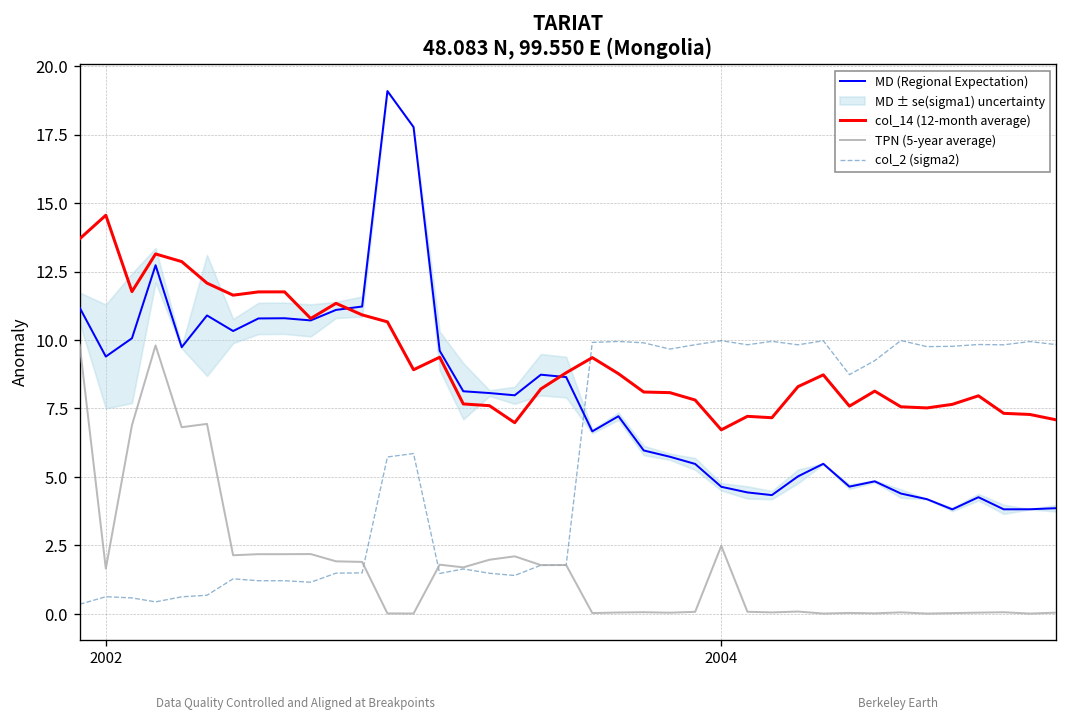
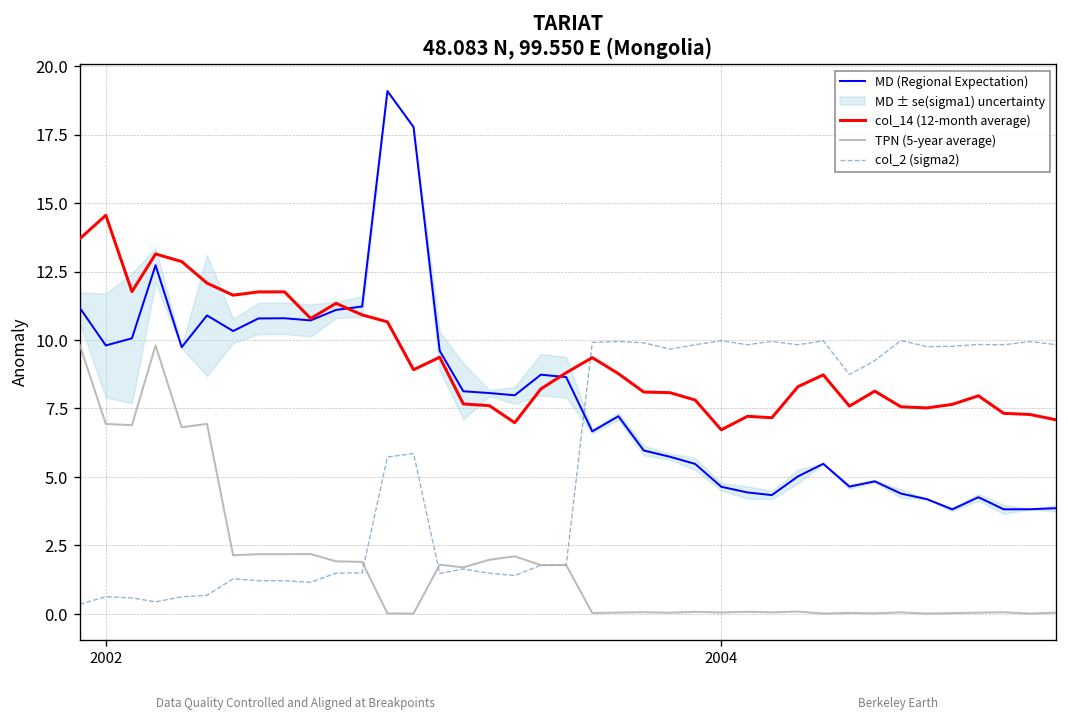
  {
    "MD (Regional Expectation)": {
-     "2002": 9.4,
+     "2002": 9.8,
      "2004": 4.6
    },
    "col_14 (12-month average)": {
      "2002": 14.6,
      "2004": 6.7
    },
    "TPN (5-year average)": {
-     "2002": 1.7,
-     "2004": 2.5
+     "2002": 6.9,
+     "2004": 0.1
    },
    "col_2 (sigma2)": {
      "2002": 0.6,
      "2004": 10.0
    }
  }
